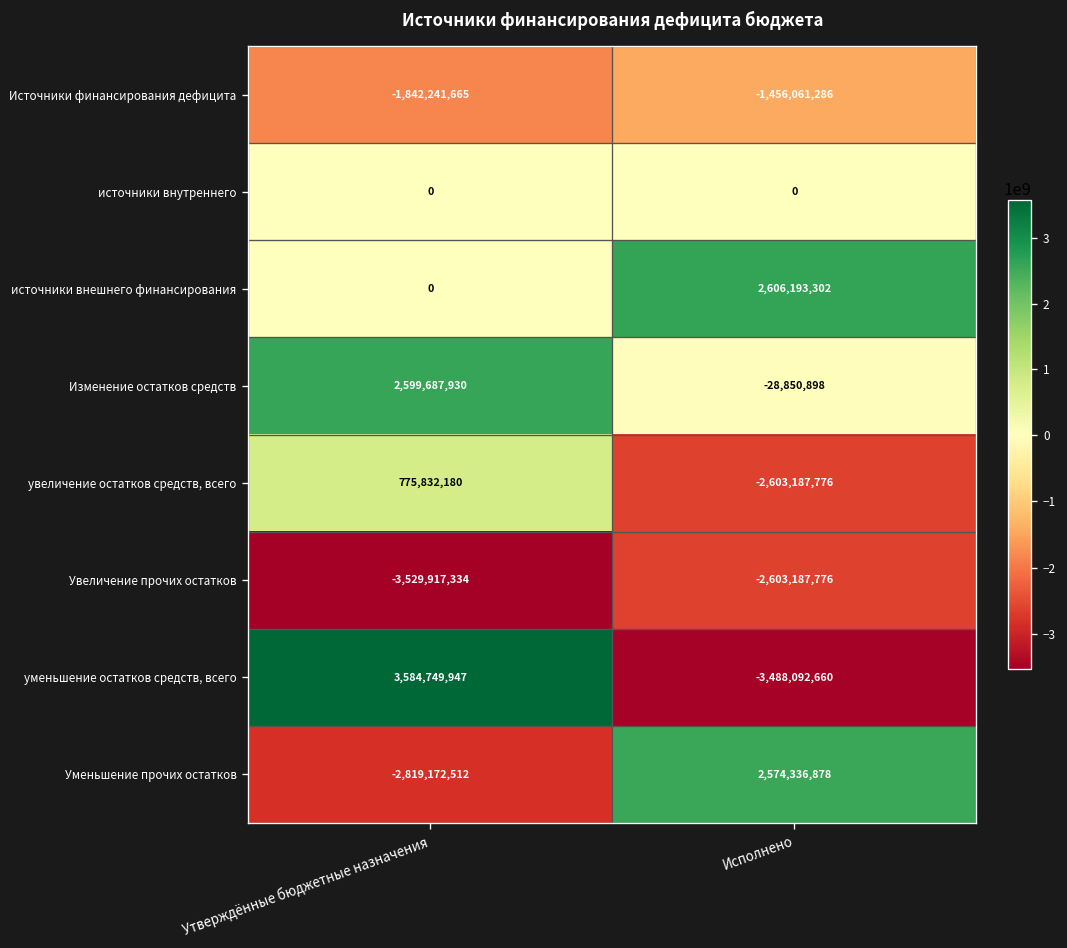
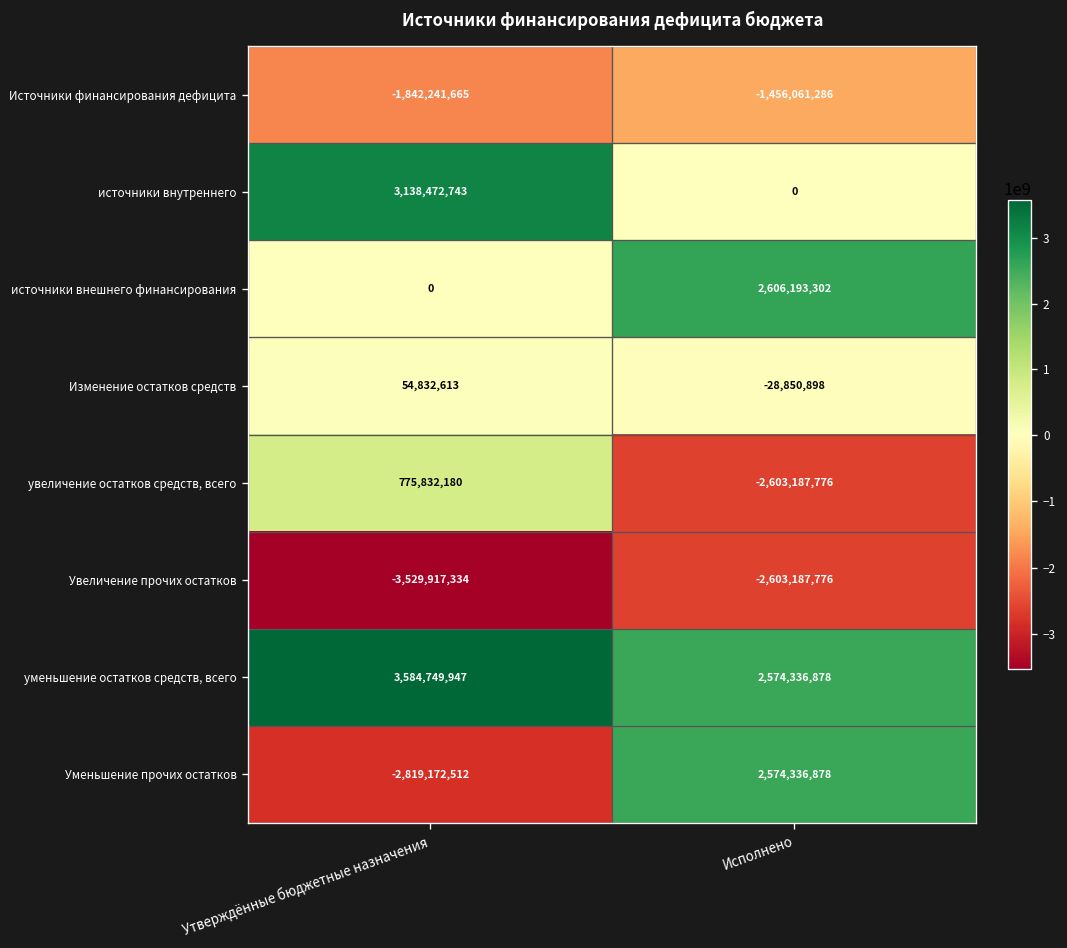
  {
    "Источники финансирования дефицита": {
      "Утверждённые бюджетные назначения": "-1,842,241,665",
      "Исполнено": "-1,456,061,286"
    },
    "источники внутреннего": {
-     "Утверждённые бюджетные назначения": "0",
+     "Утверждённые бюджетные назначения": "3,138,472,743",
      "Исполнено": "0"
    },
    "источники внешнего финансирования": {
      "Утверждённые бюджетные назначения": "0",
      "Исполнено": "2,606,193,302"
    },
    "Изменение остатков средств": {
-     "Утверждённые бюджетные назначения": "2,599,687,930",
+     "Утверждённые бюджетные назначения": "54,832,613",
      "Исполнено": "-28,850,898"
    },
    "увеличение остатков средств, всего": {
      "Утверждённые бюджетные назначения": "775,832,180",
      "Исполнено": "-2,603,187,776"
    },
    "Увеличение прочих остатков": {
      "Утверждённые бюджетные назначения": "-3,529,917,334",
      "Исполнено": "-2,603,187,776"
    },
    "уменьшение остатков средств, всего": {
      "Утверждённые бюджетные назначения": "3,584,749,947",
-     "Исполнено": "-3,488,092,660"
+     "Исполнено": "2,574,336,878"
    },
    "Уменьшение прочих остатков": {
      "Утверждённые бюджетные назначения": "-2,819,172,512",
      "Исполнено": "2,574,336,878"
    }
  }
